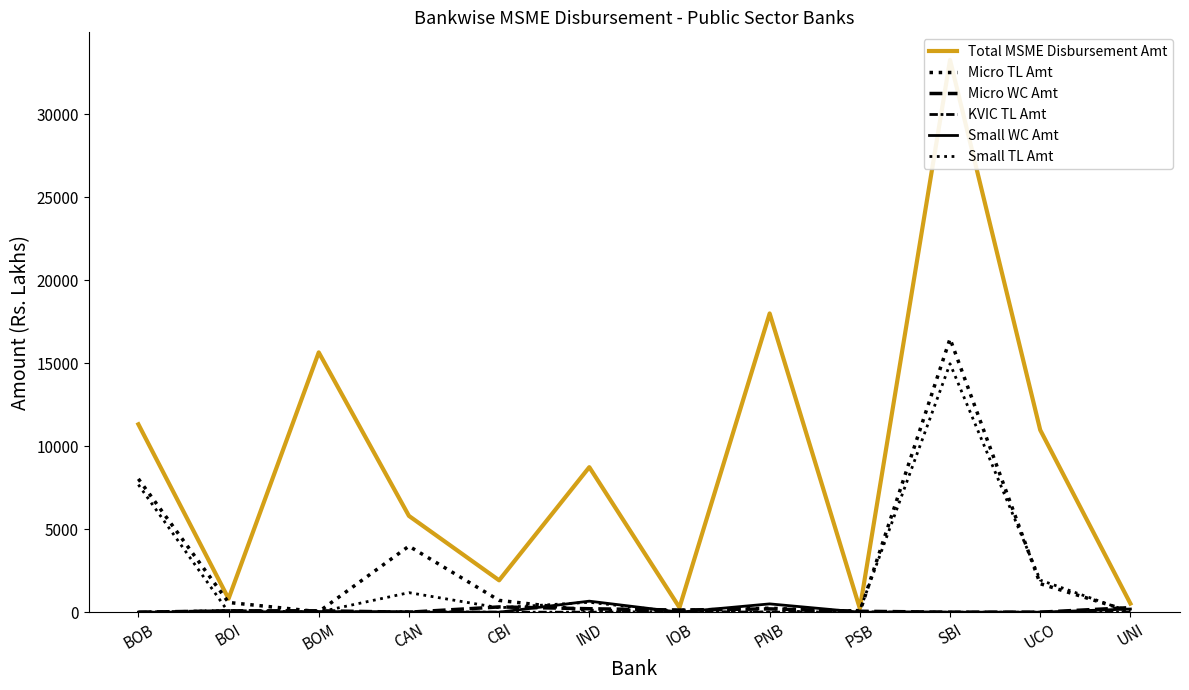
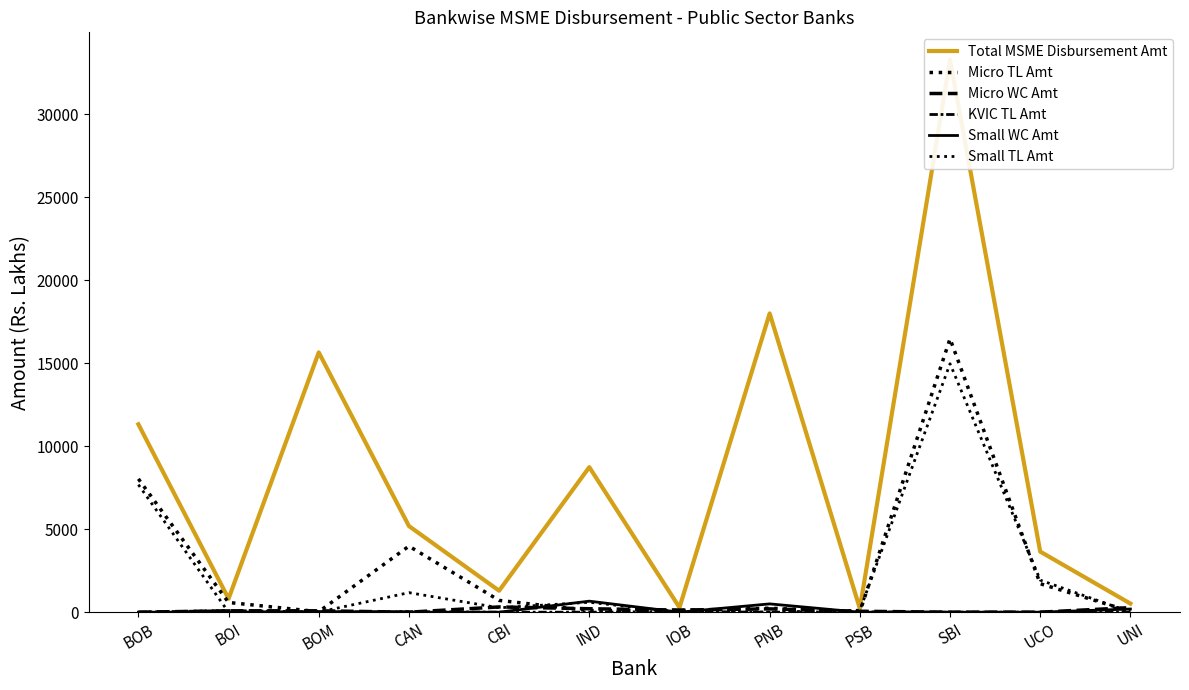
  {
    "Total MSME Disbursement Amt": {
      "BOB": 11300,
      "BOI": 800,
      "BOM": 15700,
-     "CAN": 5800,
-     "CBI": 1900,
+     "CAN": 5200,
+     "CBI": 1300,
      "IND": 8700,
      "PNB": 18000,
-     "UCO": 11000,
+     "UCO": 3600,
      "UNI": 500
    }
  }
